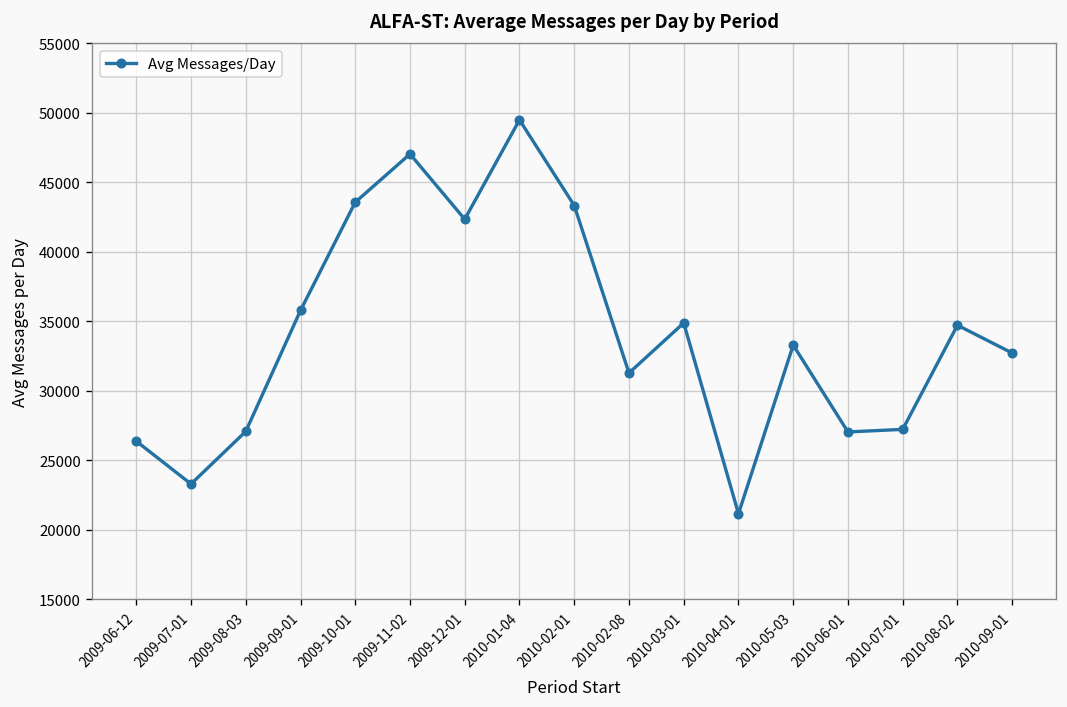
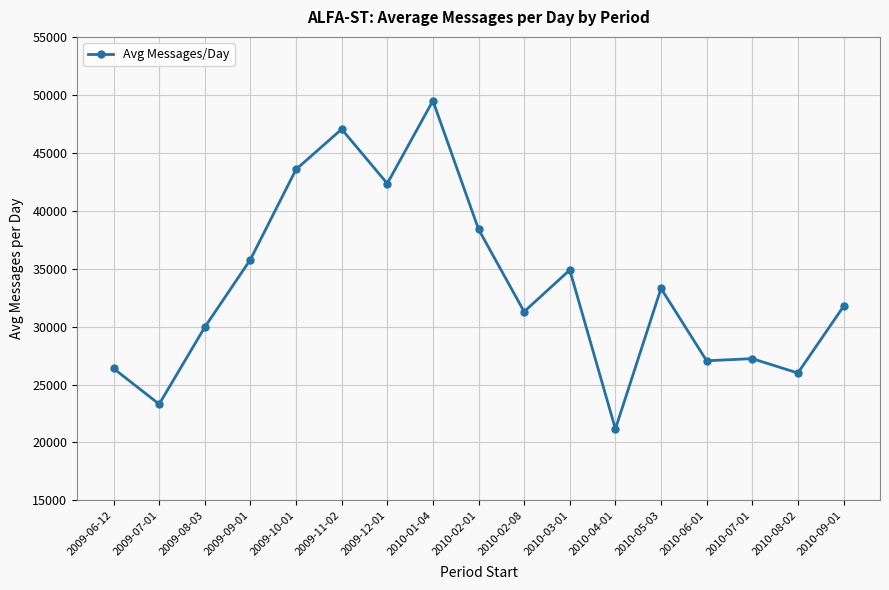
  {
    "2009-06-12": 26400,
    "2009-07-01": 23300,
-   "2009-08-03": 27100,
+   "2009-08-03": 30000,
    "2009-09-01": 35800,
    "2009-10-01": 43600,
    "2009-11-02": 47000,
    "2009-12-01": 42300,
    "2010-01-04": 49500,
-   "2010-02-01": 43300,
+   "2010-02-01": 38400,
    "2010-02-08": 31300,
    "2010-03-01": 34900,
    "2010-04-01": 21200,
    "2010-05-03": 33300,
    "2010-06-01": 27000,
    "2010-07-01": 27200,
-   "2010-08-02": 34700,
-   "2010-09-01": 32700
+   "2010-08-02": 26000,
+   "2010-09-01": 31700
  }
